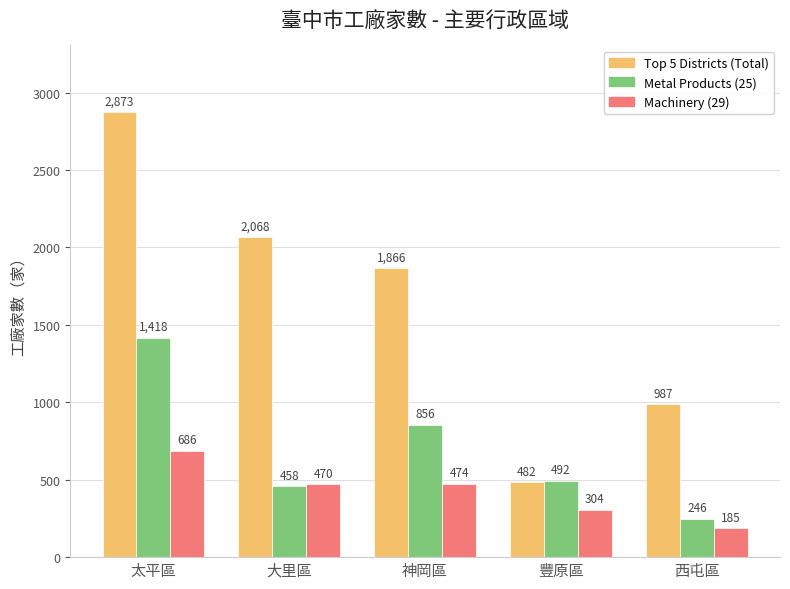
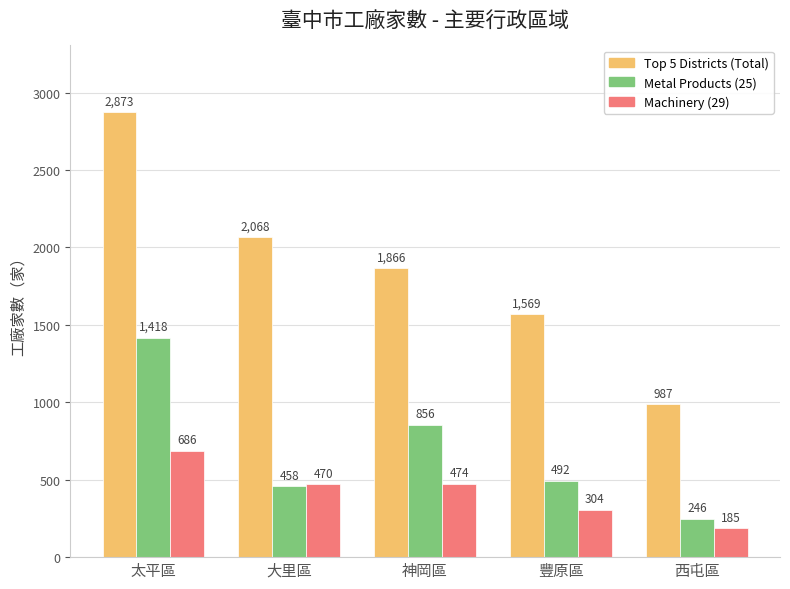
  {
    "Top 5 Districts (Total)": {
      "太平區": "2,873",
      "大里區": "2,068",
      "神岡區": "1,866",
-     "豐原區": "482",
+     "豐原區": "1,569",
      "西屯區": "987"
    },
    "Metal Products (25)": {
      "太平區": "1,418",
      "大里區": "458",
      "神岡區": "856",
      "豐原區": "492",
      "西屯區": "246"
    },
    "Machinery (29)": {
      "太平區": "686",
      "大里區": "470",
      "神岡區": "474",
      "豐原區": "304",
      "西屯區": "185"
    }
  }
